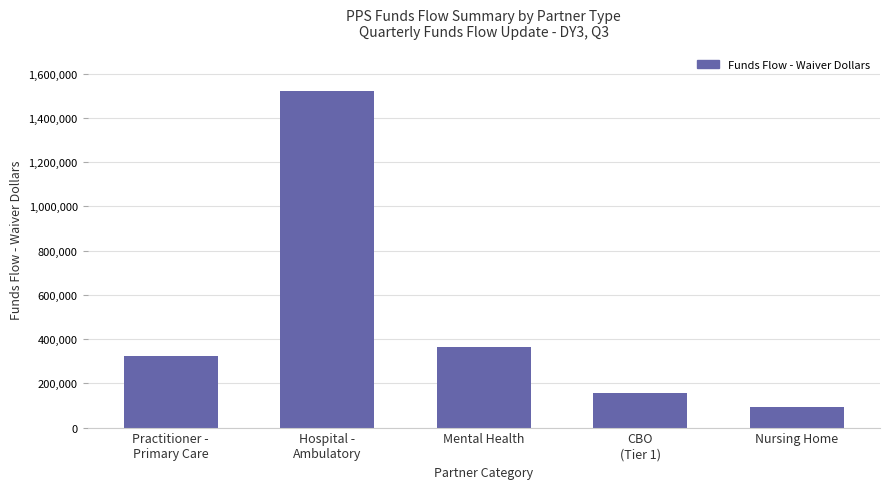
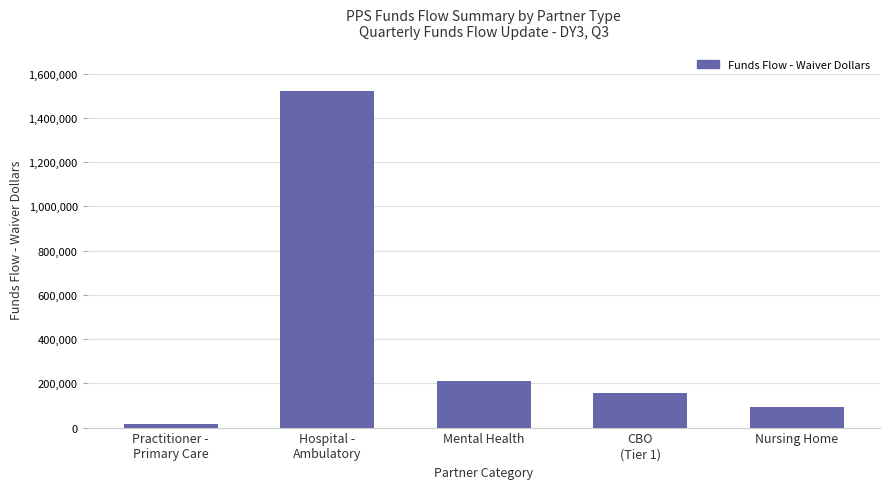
  {
-   "Practitioner - Primary Care": "320,000",
+   "Practitioner - Primary Care": "20,000",
    "Hospital - Ambulatory": "1,520,000",
-   "Mental Health": "360,000",
+   "Mental Health": "210,000",
    "CBO (Tier 1)": "160,000",
    "Nursing Home": "100,000"
  }
